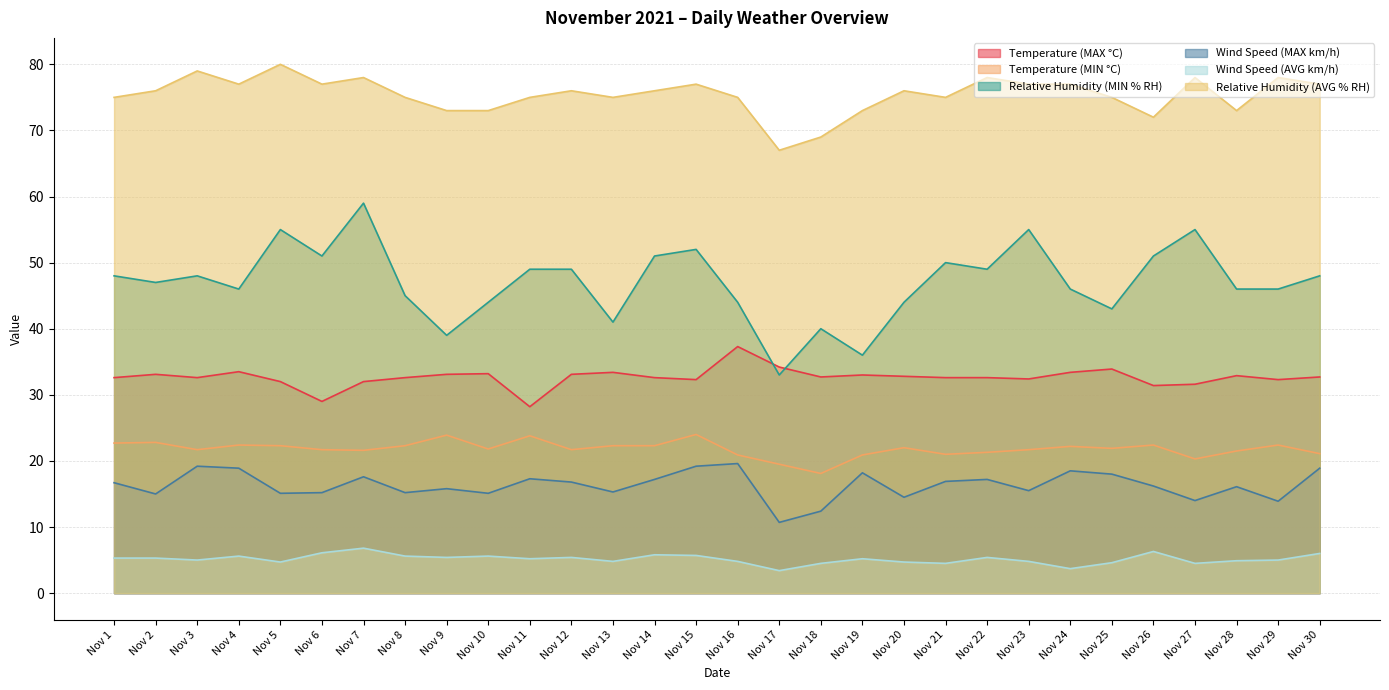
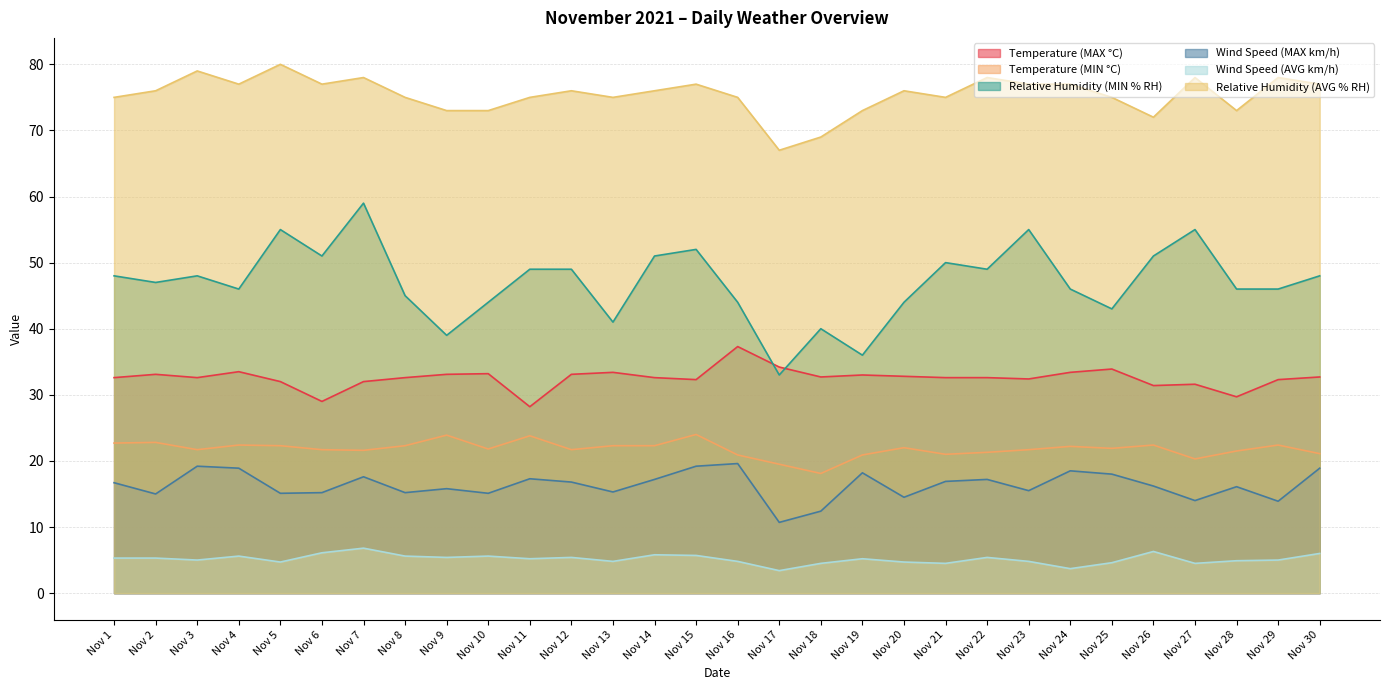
  {
    "Temperature (MAX °C)": {
      "Nov 1": 33,
      "Nov 2": 33,
      "Nov 3": 33,
      "Nov 4": 34,
      "Nov 5": 32,
      "Nov 6": 29,
      "Nov 7": 32,
      "Nov 8": 33,
      "Nov 9": 33,
      "Nov 10": 33,
      "Nov 11": 28,
      "Nov 12": 33,
      "Nov 13": 33,
      "Nov 14": 33,
      "Nov 15": 32,
      "Nov 16": 37,
      "Nov 17": 34,
      "Nov 18": 33,
      "Nov 19": 33,
      "Nov 20": 33,
      "Nov 21": 33,
      "Nov 22": 33,
      "Nov 23": 32,
      "Nov 24": 33,
      "Nov 25": 34,
      "Nov 26": 31,
      "Nov 27": 32,
-     "Nov 28": 33,
+     "Nov 28": 30,
      "Nov 29": 32,
      "Nov 30": 33
    },
    "Wind Speed (AVG km/h)": {
      "Nov 1": 5,
      "Nov 2": 5,
      "Nov 3": 5,
      "Nov 4": 6,
      "Nov 5": 5,
      "Nov 6": 6,
      "Nov 7": 7,
      "Nov 8": 6,
      "Nov 9": 5,
      "Nov 10": 6,
      "Nov 11": 5,
      "Nov 12": 5,
      "Nov 13": 5,
      "Nov 14": 6,
      "Nov 15": 6,
      "Nov 16": 5,
      "Nov 17": 3,
      "Nov 18": 5,
      "Nov 19": 5,
      "Nov 20": 5,
      "Nov 21": 5,
      "Nov 22": 5,
      "Nov 23": 5,
      "Nov 24": 4,
      "Nov 25": 5,
      "Nov 26": 6,
      "Nov 27": 5,
      "Nov 28": 5,
      "Nov 29": 5,
      "Nov 30": 6
    }
  }
